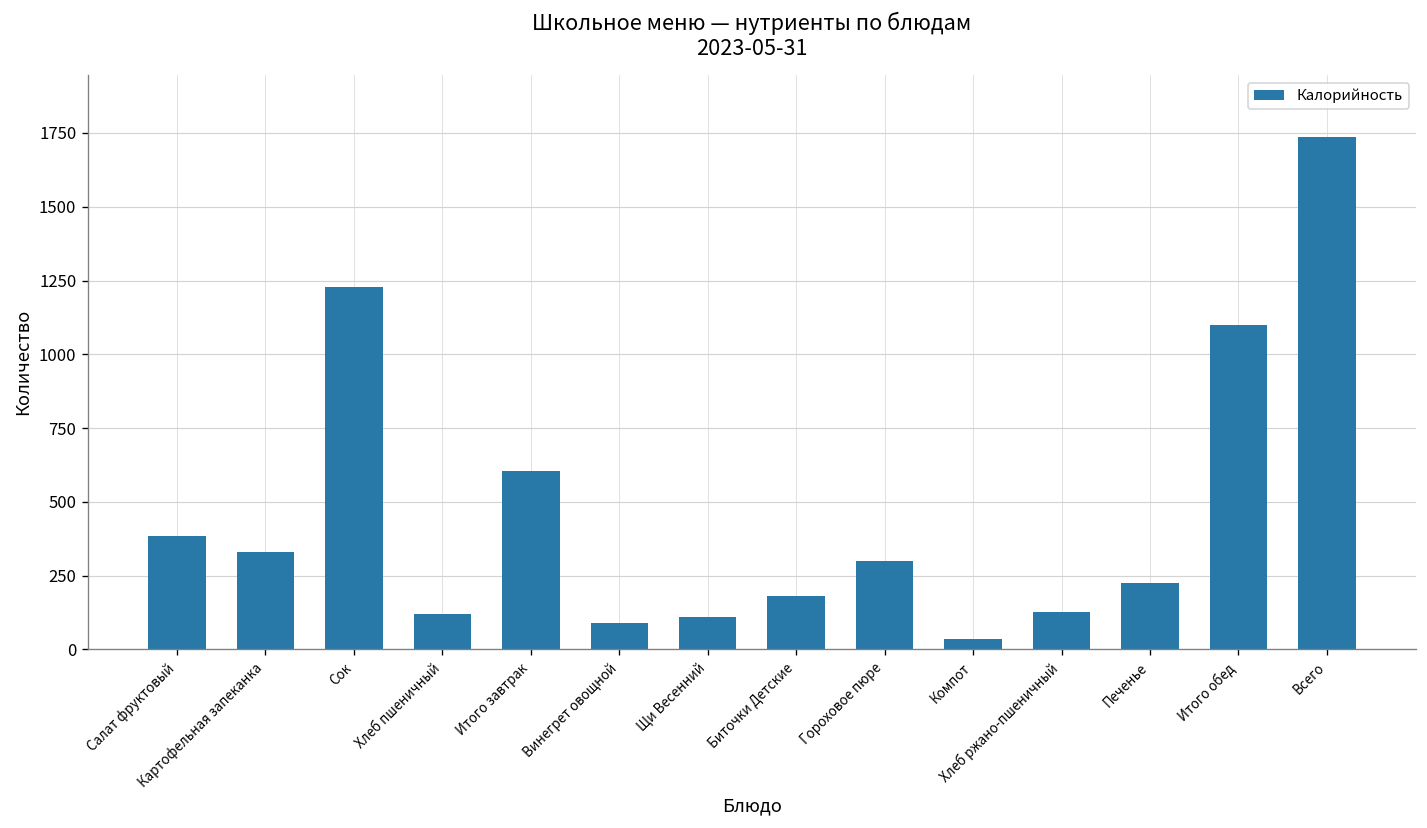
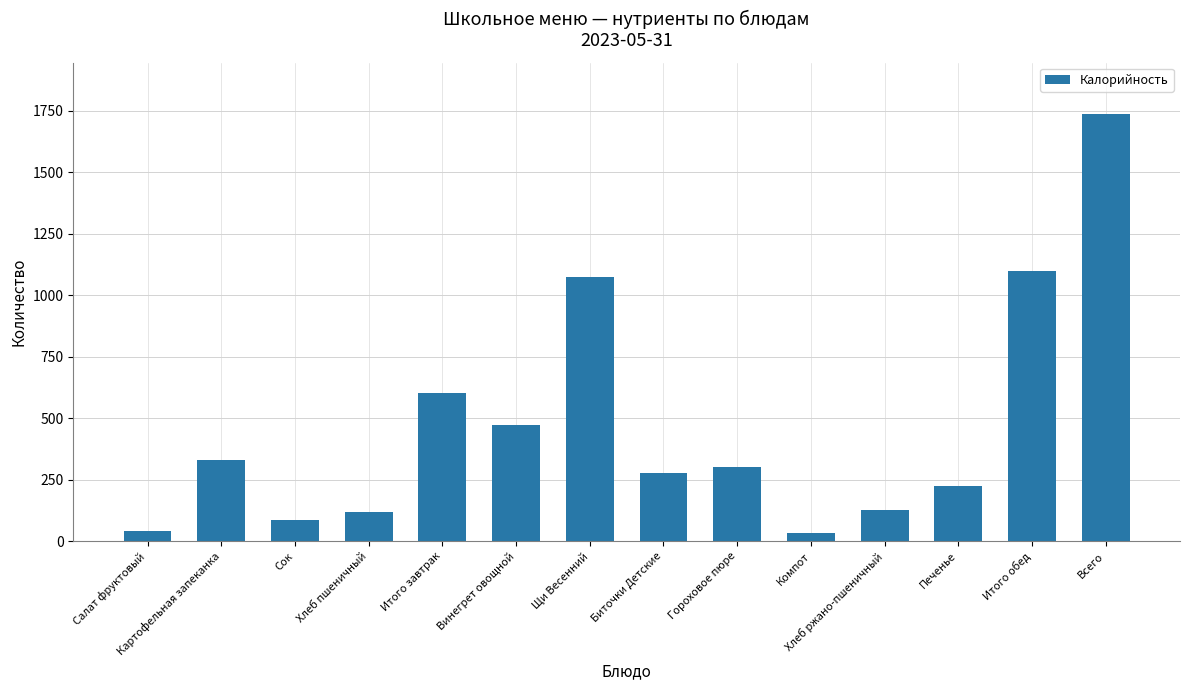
  {
-   "Салат фруктовый": 390,
+   "Салат фруктовый": 40,
    "Картофельная запеканка": 330,
-   "Сок": 1230,
+   "Сок": 90,
    "Хлеб пшеничный": 120,
    "Итого завтрак": 600,
-   "Винегрет овощной": 90,
-   "Щи Весенний": 110,
-   "Биточки Детские": 180,
+   "Винегрет овощной": 470,
+   "Щи Весенний": 1070,
+   "Биточки Детские": 280,
    "Гороховое пюре": 300,
    "Компот": 30,
    "Хлеб ржано-пшеничный": 130,
    "Печенье": 220,
    "Итого обед": 1100,
    "Всего": 1740
  }
